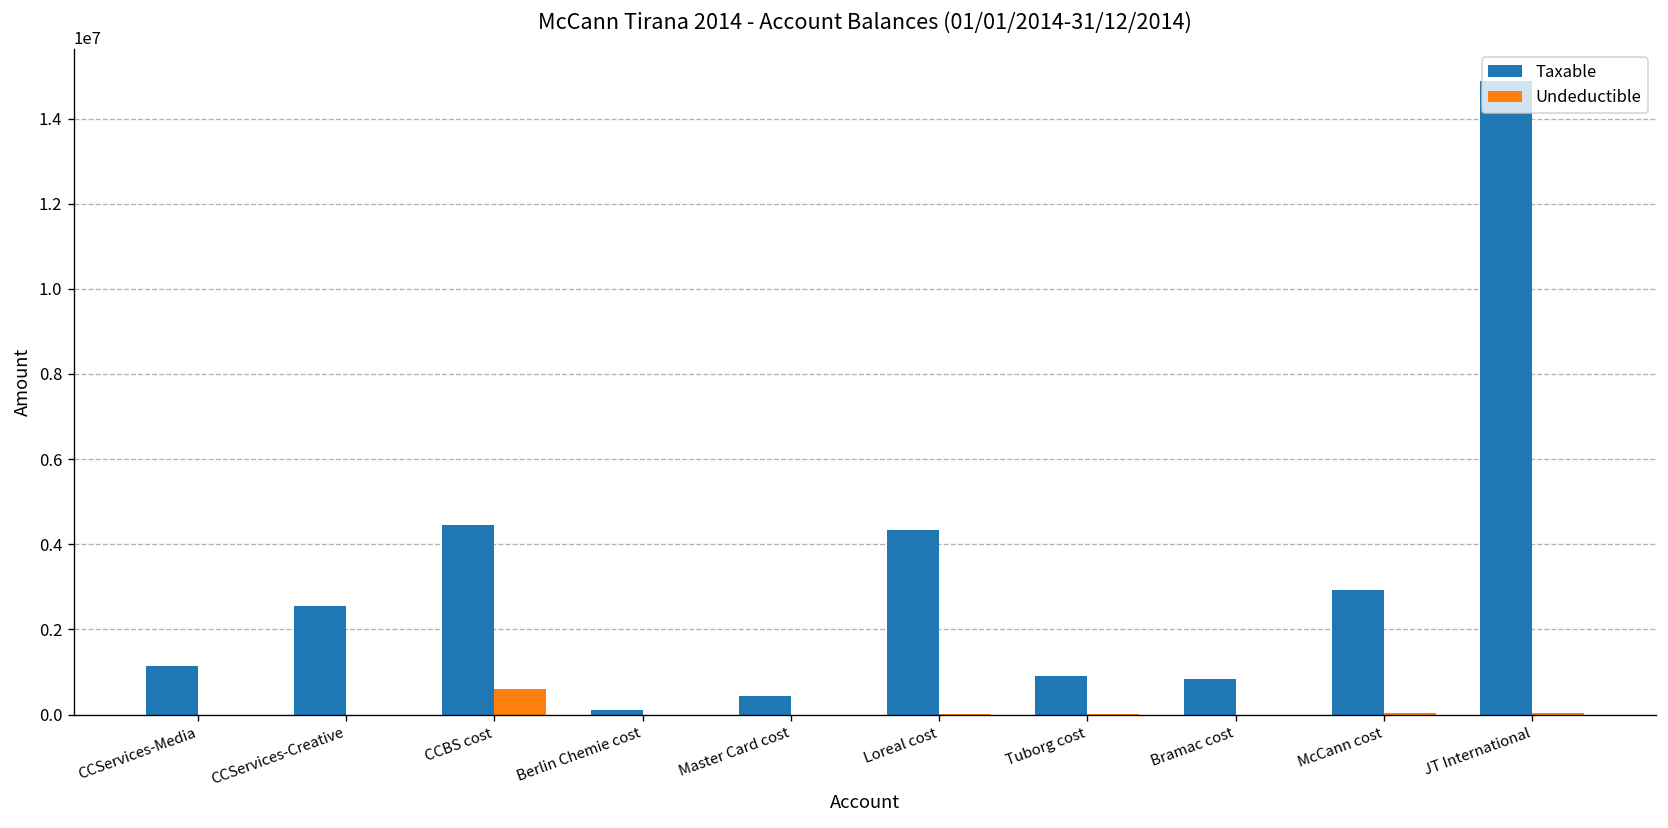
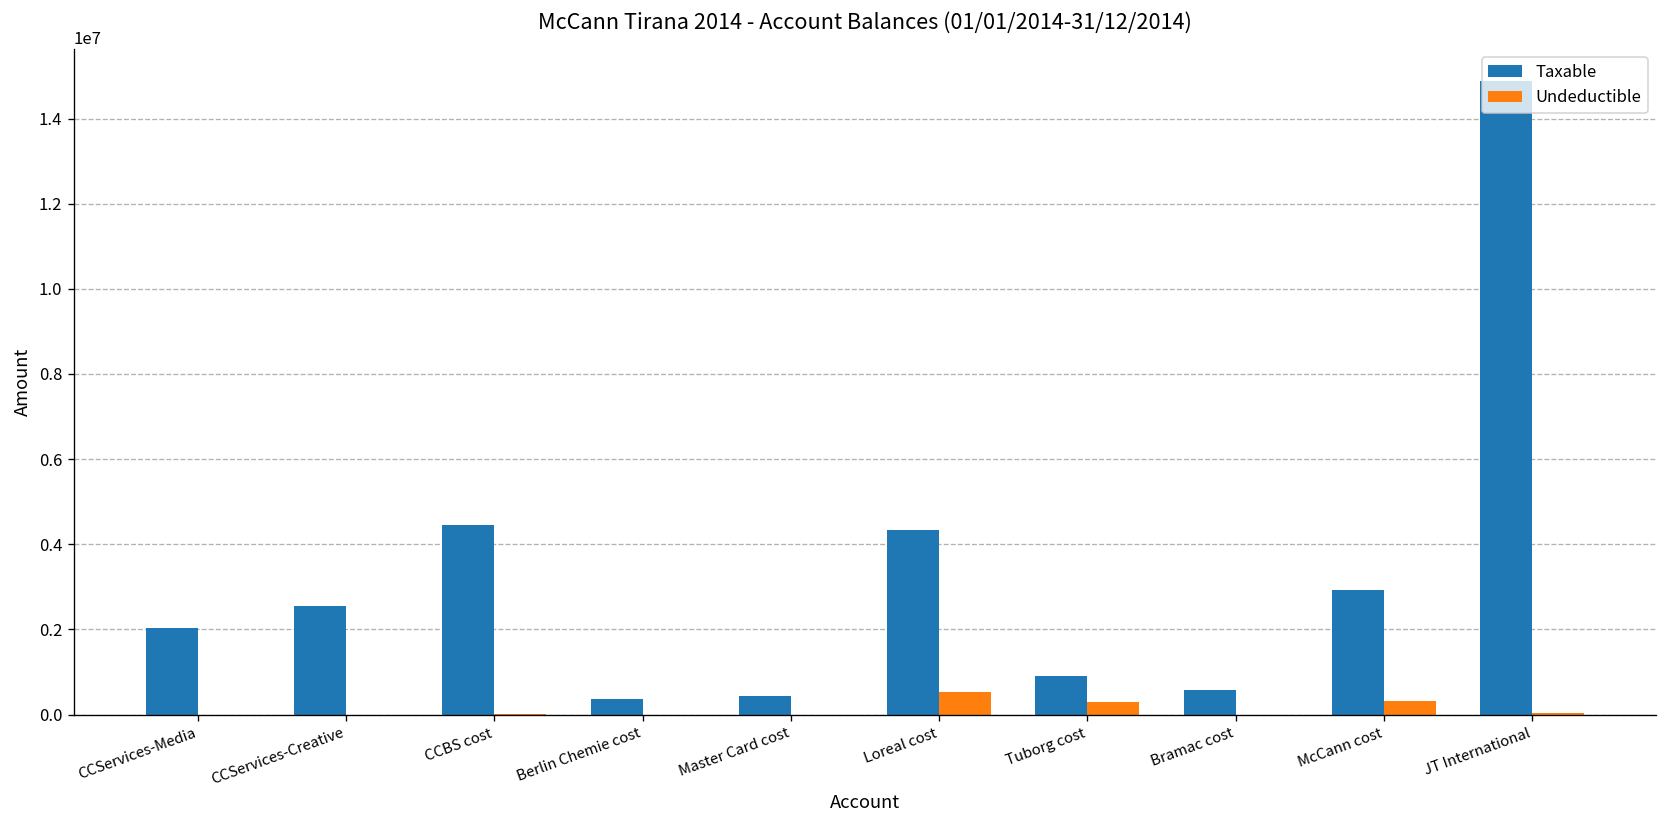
  {
    "Taxable": {
-     "CCServices-Media": 1100000,
+     "CCServices-Media": 2000000,
      "CCServices-Creative": 2500000,
      "CCBS cost": 4400000,
-     "Berlin Chemie cost": 100000,
+     "Berlin Chemie cost": 400000,
      "Master Card cost": 400000,
      "Loreal cost": 4300000,
      "Tuborg cost": 900000,
-     "Bramac cost": 800000,
+     "Bramac cost": 600000,
      "McCann cost": 2900000
    },
    "Undeductible": {
      "CCServices-Media": 0,
      "CCServices-Creative": 0,
-     "CCBS cost": 600000,
+     "CCBS cost": 0,
      "Berlin Chemie cost": 0,
-     "Loreal cost": 0,
-     "Tuborg cost": 0,
+     "Loreal cost": 500000,
+     "Tuborg cost": 300000,
      "Bramac cost": 0,
-     "McCann cost": 0
+     "McCann cost": 300000
    }
  }
